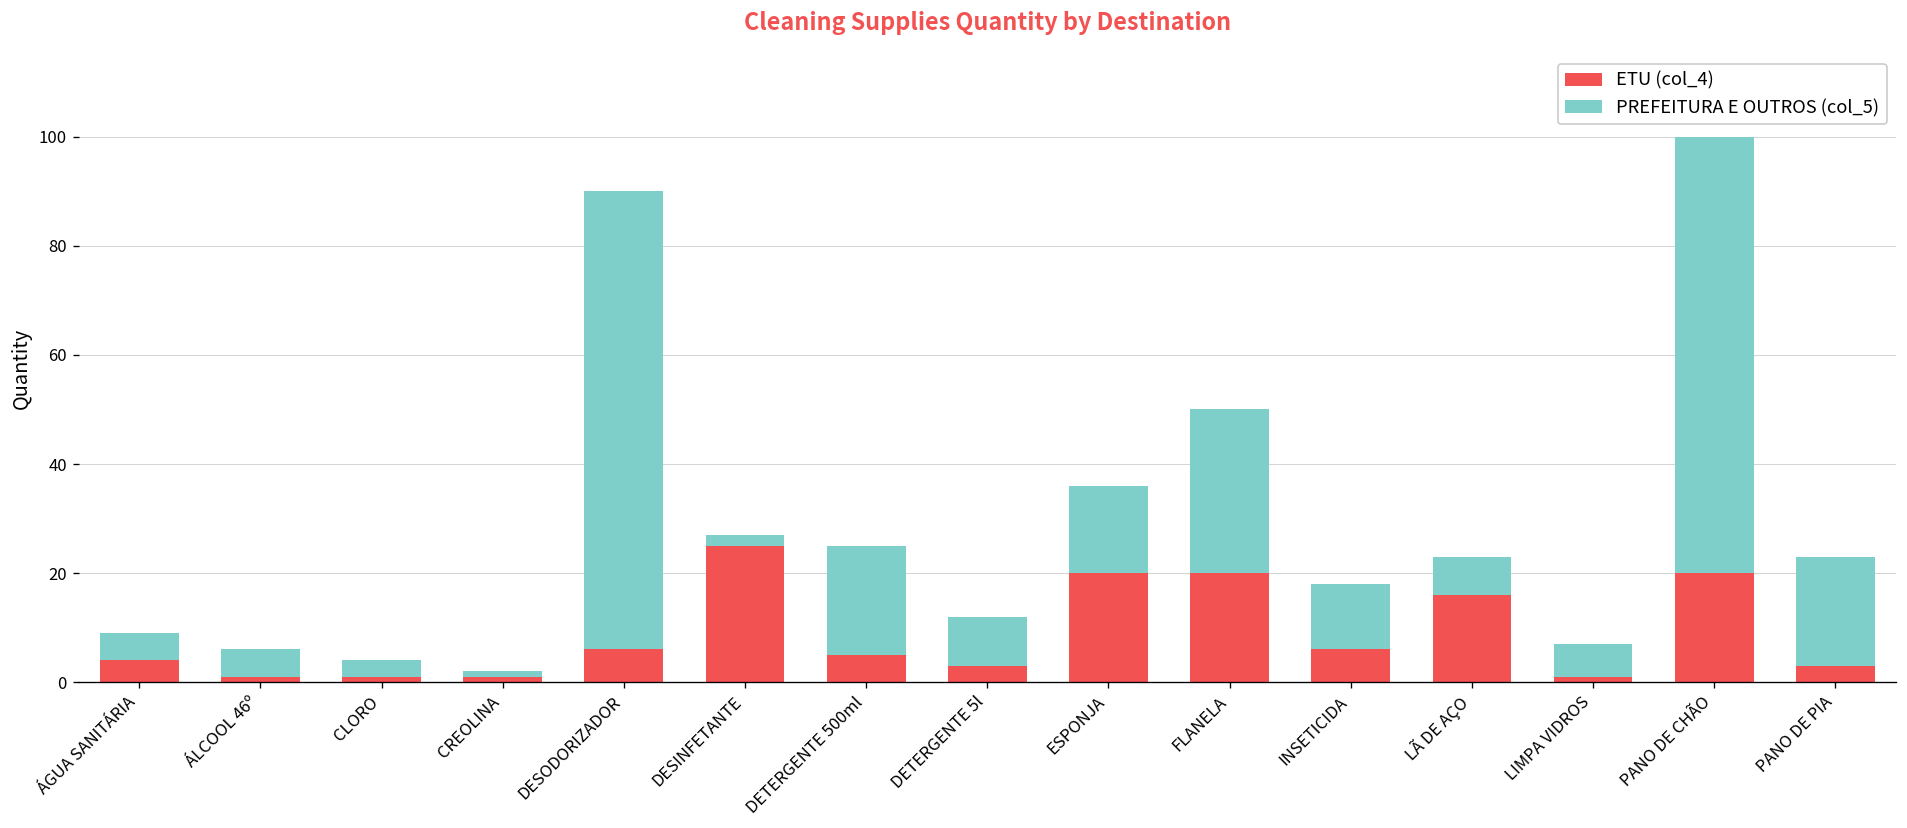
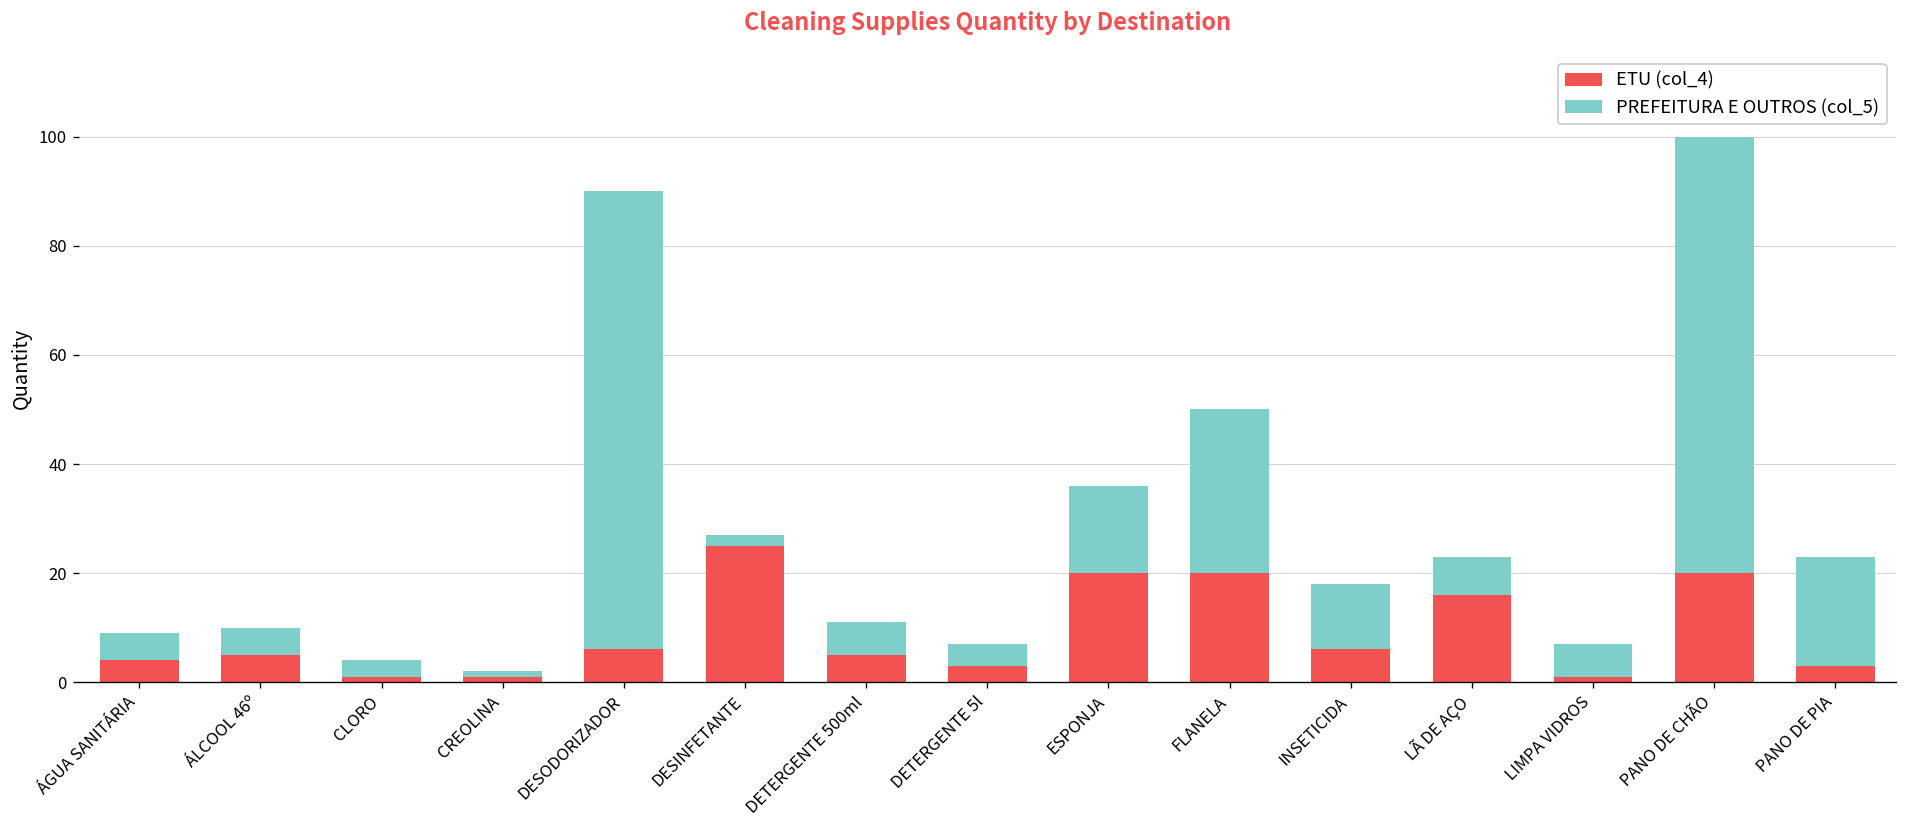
  {
    "ETU (col_4)": {
      "ÁGUA SANITÁRIA": 4,
-     "ÁLCOOL 46º": 1,
+     "ÁLCOOL 46º": 5,
      "CLORO": 1,
      "CREOLINA": 1,
      "DESODORIZADOR": 6,
      "DESINFETANTE": 25,
      "DETERGENTE 500ml": 5,
      "DETERGENTE 5l": 3,
      "ESPONJA": 20,
      "FLANELA": 20,
      "INSETICIDA": 6,
      "LÃ DE AÇO": 16,
      "LIMPA VIDROS": 1,
      "PANO DE CHÃO": 20,
      "PANO DE PIA": 3
    },
    "PREFEITURA E OUTROS (col_5)": {
      "ÁGUA SANITÁRIA": 5,
      "ÁLCOOL 46º": 5,
      "CLORO": 3,
      "CREOLINA": 1,
      "DESODORIZADOR": 84,
      "DESINFETANTE": 2,
-     "DETERGENTE 500ml": 20,
-     "DETERGENTE 5l": 9,
+     "DETERGENTE 500ml": 6,
+     "DETERGENTE 5l": 4,
      "ESPONJA": 16,
      "FLANELA": 30,
      "INSETICIDA": 12,
      "LÃ DE AÇO": 7,
      "LIMPA VIDROS": 6,
      "PANO DE CHÃO": 80,
      "PANO DE PIA": 20
    }
  }
